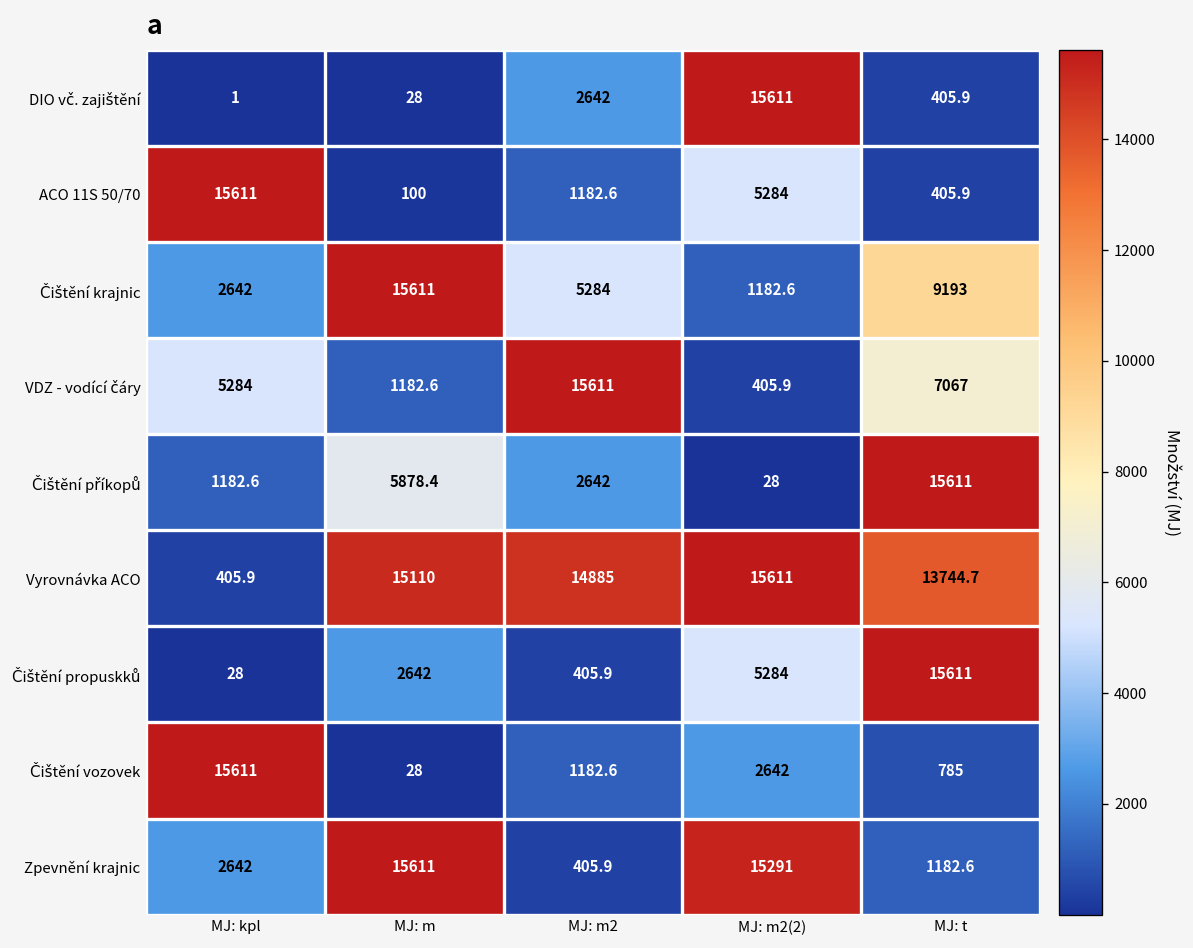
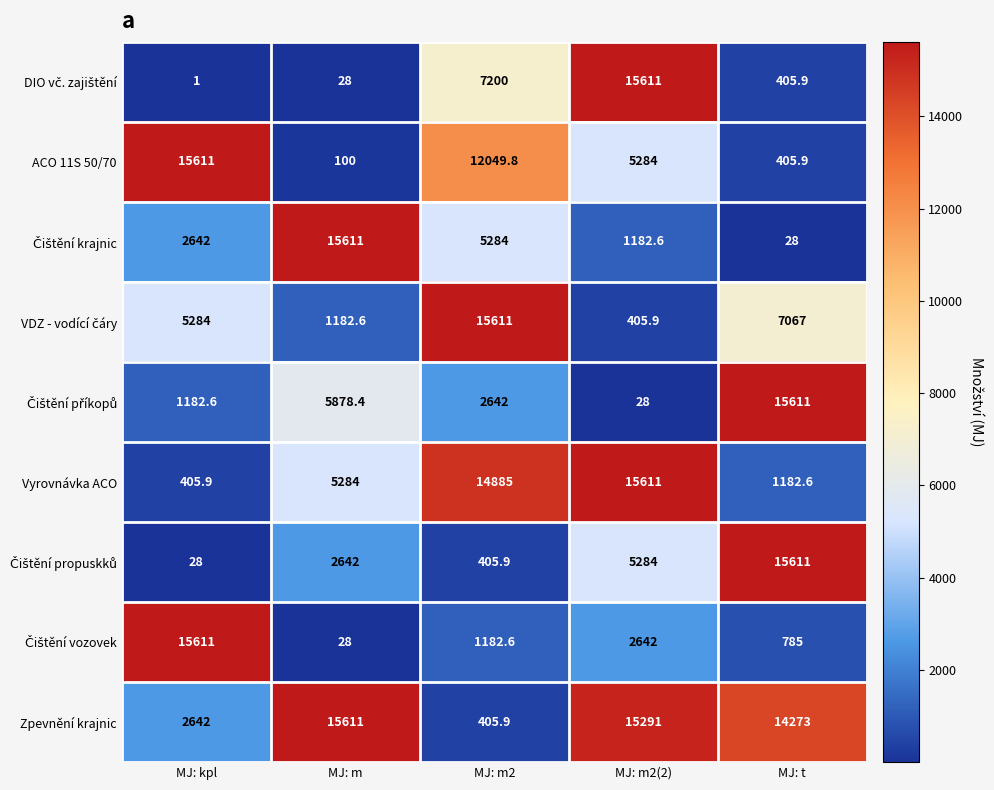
  {
    "DIO vč. zajištění": {
      "MJ: kpl": 1,
      "MJ: m": 28,
-     "MJ: m2": 2642,
+     "MJ: m2": 7200,
      "MJ: m2(2)": 15611,
      "MJ: t": 405.9
    },
    "ACO 11S 50/70": {
      "MJ: kpl": 15611,
      "MJ: m": 100,
-     "MJ: m2": 1182.6,
+     "MJ: m2": 12049.8,
      "MJ: m2(2)": 5284,
      "MJ: t": 405.9
    },
    "Čištění krajnic": {
      "MJ: kpl": 2642,
      "MJ: m": 15611,
      "MJ: m2": 5284,
      "MJ: m2(2)": 1182.6,
-     "MJ: t": 9193
+     "MJ: t": 28
    },
    "VDZ - vodící čáry": {
      "MJ: kpl": 5284,
      "MJ: m": 1182.6,
      "MJ: m2": 15611,
      "MJ: m2(2)": 405.9,
      "MJ: t": 7067
    },
    "Čištění příkopů": {
      "MJ: kpl": 1182.6,
      "MJ: m": 5878.4,
      "MJ: m2": 2642,
      "MJ: m2(2)": 28,
      "MJ: t": 15611
    },
    "Vyrovnávka ACO": {
      "MJ: kpl": 405.9,
-     "MJ: m": 15110,
+     "MJ: m": 5284,
      "MJ: m2": 14885,
      "MJ: m2(2)": 15611,
-     "MJ: t": 13744.7
+     "MJ: t": 1182.6
    },
    "Čištění propuskků": {
      "MJ: kpl": 28,
      "MJ: m": 2642,
      "MJ: m2": 405.9,
      "MJ: m2(2)": 5284,
      "MJ: t": 15611
    },
    "Čištění vozovek": {
      "MJ: kpl": 15611,
      "MJ: m": 28,
      "MJ: m2": 1182.6,
      "MJ: m2(2)": 2642,
      "MJ: t": 785
    },
    "Zpevnění krajnic": {
      "MJ: kpl": 2642,
      "MJ: m": 15611,
      "MJ: m2": 405.9,
      "MJ: m2(2)": 15291,
-     "MJ: t": 1182.6
+     "MJ: t": 14273
    }
  }
